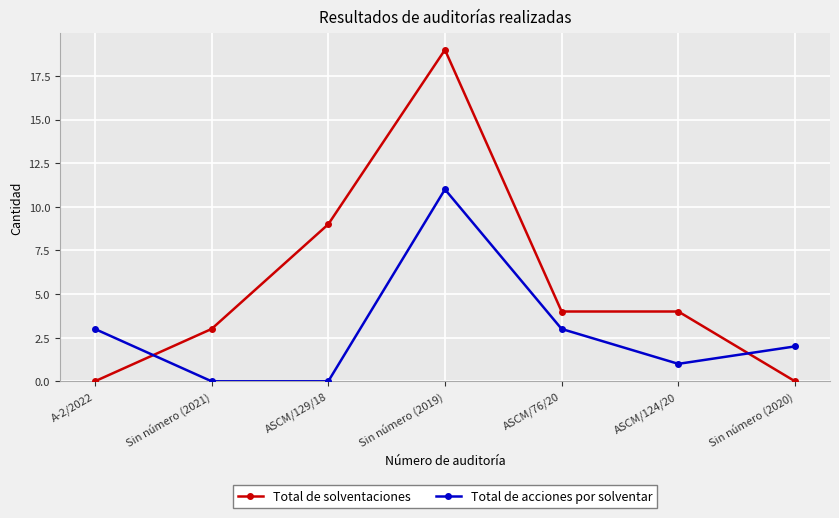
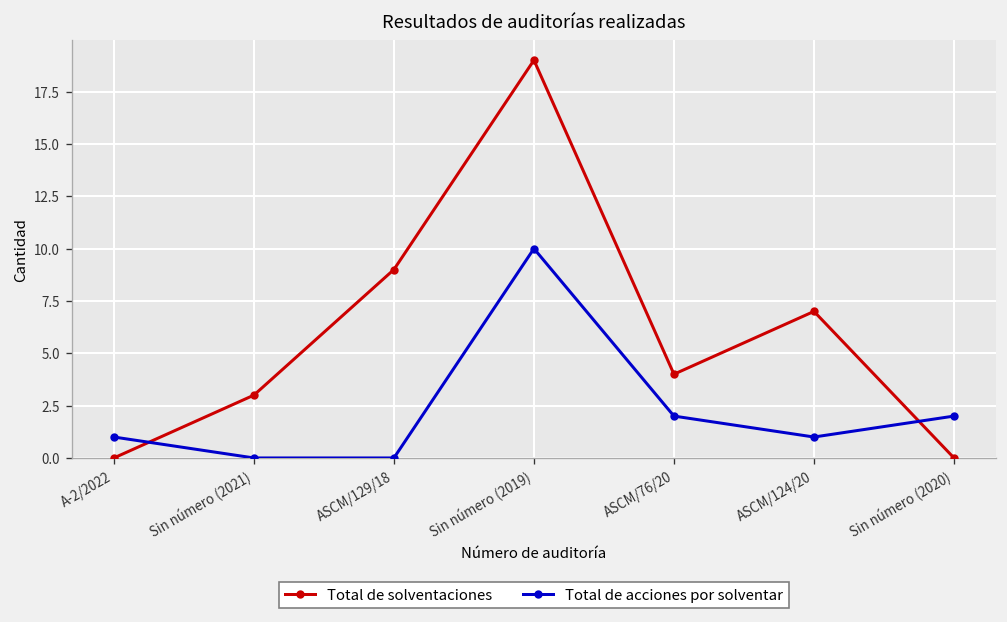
  {
    "Total de solventaciones": {
      "A-2/2022": 0,
      "Sin número (2021)": 3,
      "ASCM/129/18": 9,
      "Sin número (2019)": 19,
      "ASCM/76/20": 4,
-     "ASCM/124/20": 4,
+     "ASCM/124/20": 7,
      "Sin número (2020)": 0
    },
    "Total de acciones por solventar": {
-     "A-2/2022": 3,
+     "A-2/2022": 1,
      "Sin número (2021)": 0,
      "ASCM/129/18": 0,
-     "Sin número (2019)": 11,
-     "ASCM/76/20": 3,
+     "Sin número (2019)": 10,
+     "ASCM/76/20": 2,
      "ASCM/124/20": 1,
      "Sin número (2020)": 2
    }
  }
